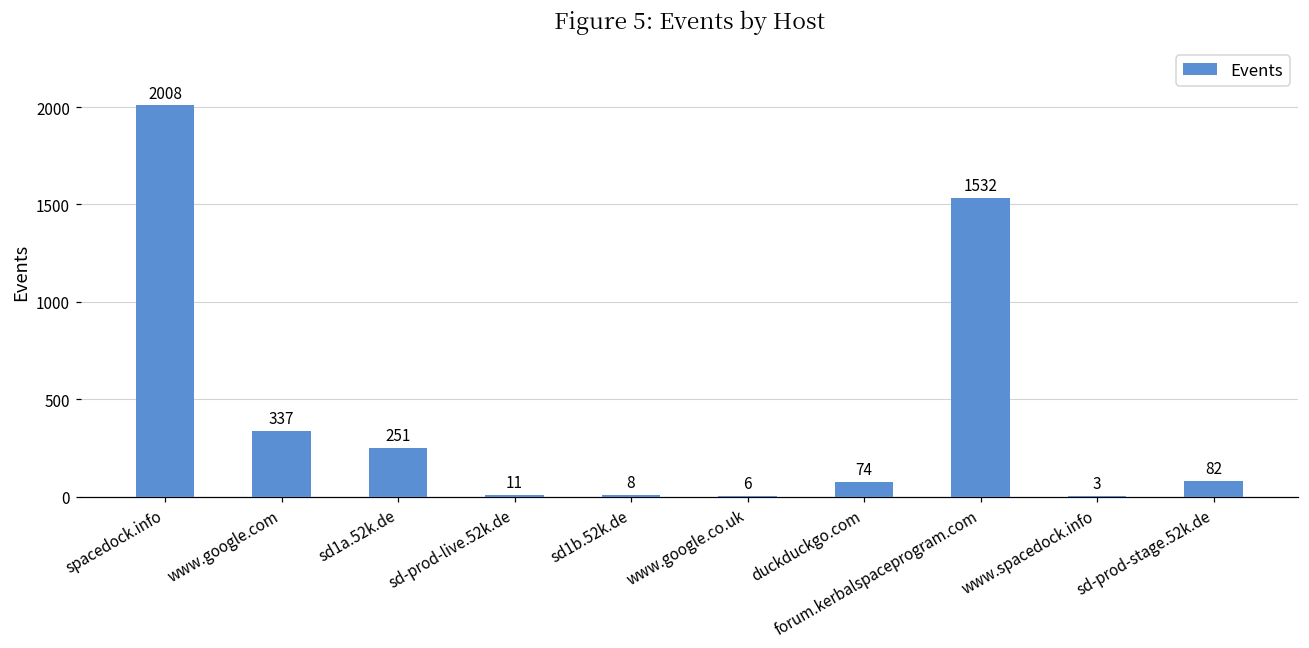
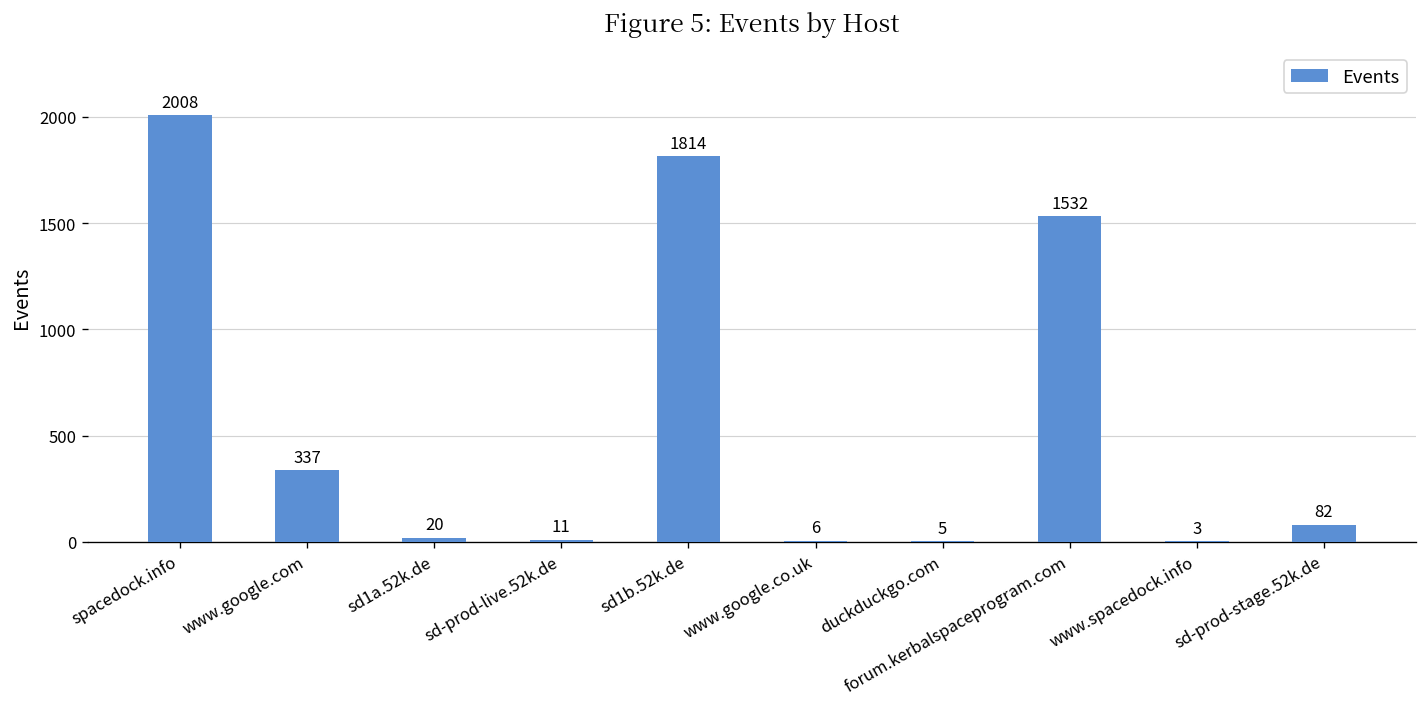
  {
    "spacedock.info": 2008,
    "www.google.com": 337,
-   "sd1a.52k.de": 251,
+   "sd1a.52k.de": 20,
    "sd-prod-live.52k.de": 11,
-   "sd1b.52k.de": 8,
+   "sd1b.52k.de": 1814,
    "www.google.co.uk": 6,
-   "duckduckgo.com": 74,
+   "duckduckgo.com": 5,
    "forum.kerbalspaceprogram.com": 1532,
    "www.spacedock.info": 3,
    "sd-prod-stage.52k.de": 82
  }
